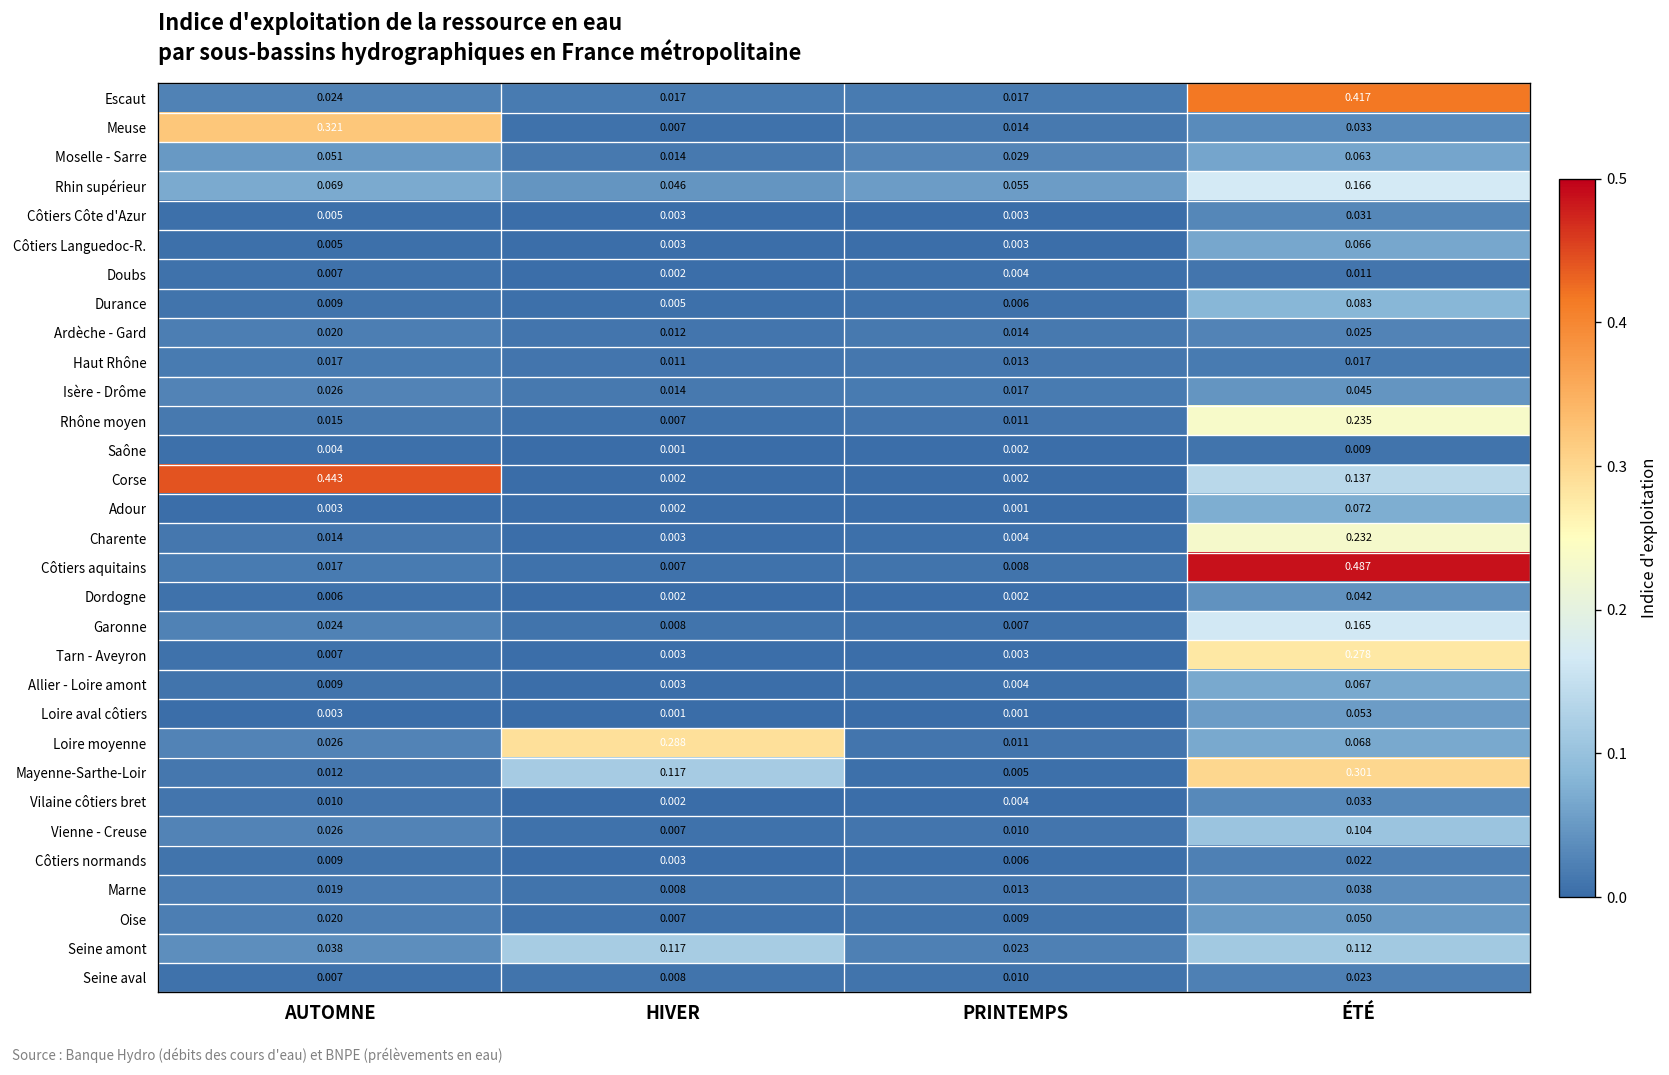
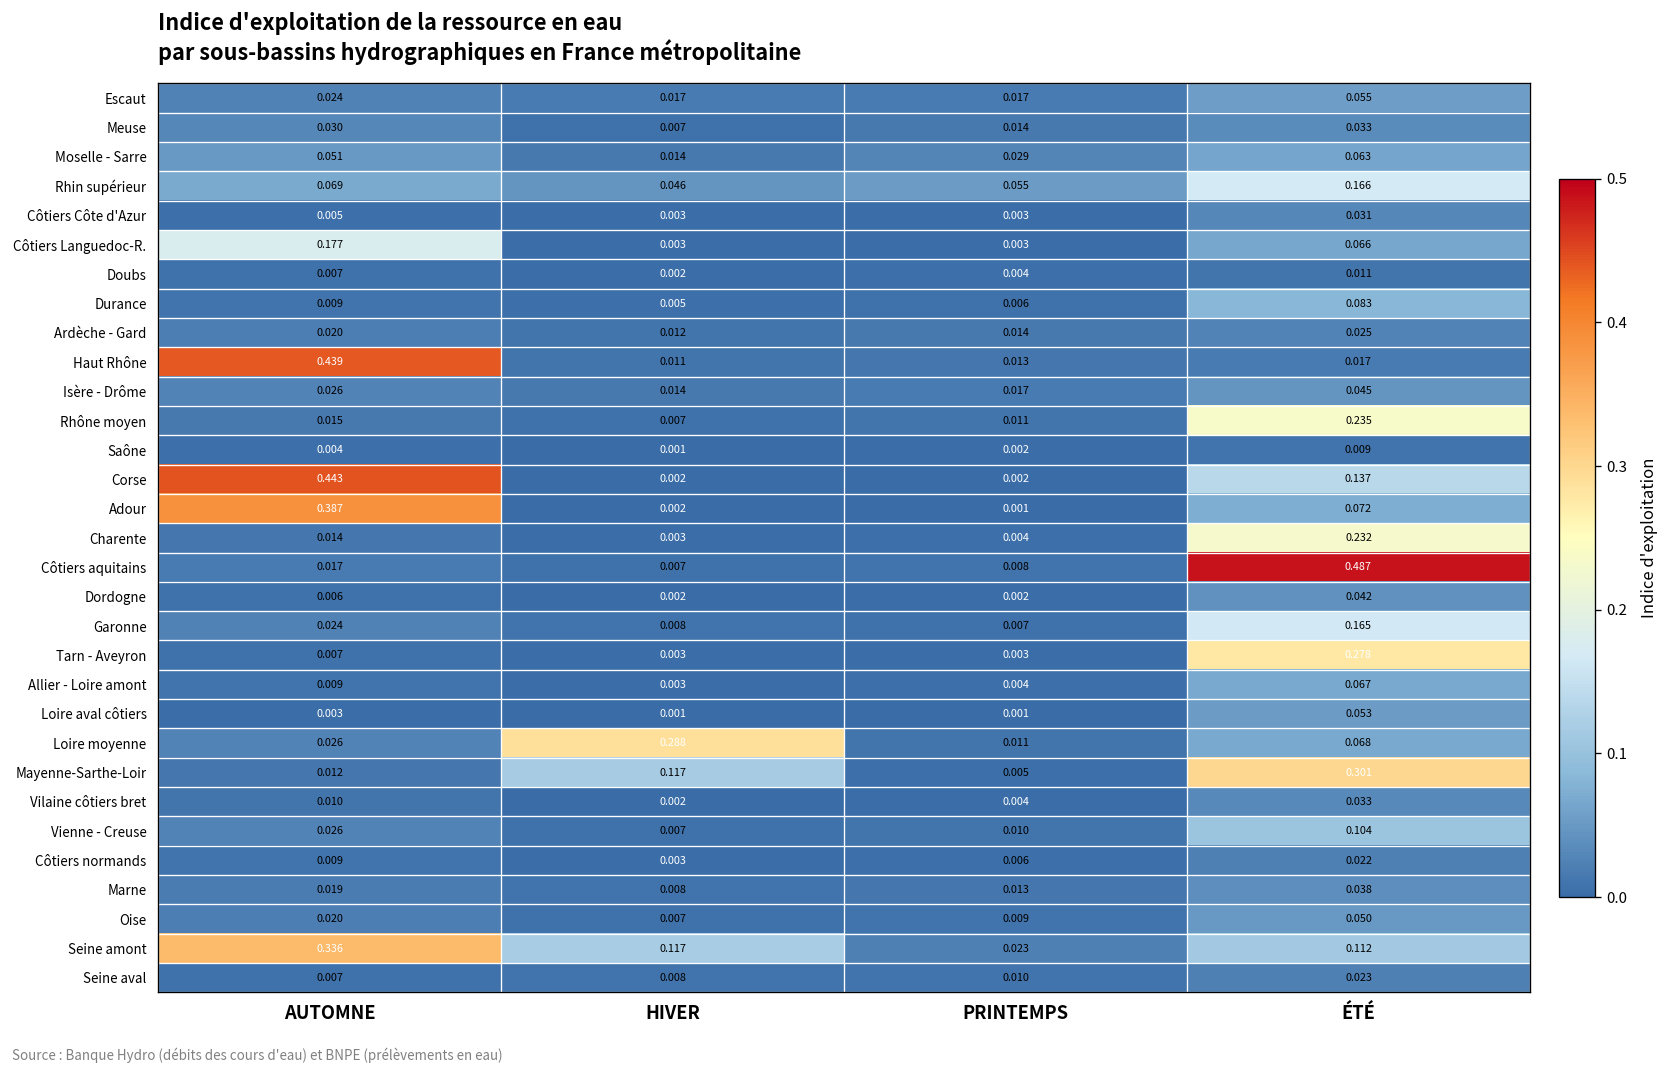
  {
    "Escaut": {
      "AUTOMNE": 0.024,
      "HIVER": 0.017,
      "PRINTEMPS": 0.017,
-     "ÉTÉ": 0.417
+     "ÉTÉ": 0.055
    },
    "Meuse": {
-     "AUTOMNE": 0.321,
+     "AUTOMNE": 0.030,
      "HIVER": 0.007,
      "PRINTEMPS": 0.014,
      "ÉTÉ": 0.033
    },
    "Moselle - Sarre": {
      "AUTOMNE": 0.051,
      "HIVER": 0.014,
      "PRINTEMPS": 0.029,
      "ÉTÉ": 0.063
    },
    "Rhin supérieur": {
      "AUTOMNE": 0.069,
      "HIVER": 0.046,
      "PRINTEMPS": 0.055,
      "ÉTÉ": 0.166
    },
    "Côtiers Côte d'Azur": {
      "AUTOMNE": 0.005,
      "HIVER": 0.003,
      "PRINTEMPS": 0.003,
      "ÉTÉ": 0.031
    },
    "Côtiers Languedoc-R.": {
-     "AUTOMNE": 0.005,
+     "AUTOMNE": 0.177,
      "HIVER": 0.003,
      "PRINTEMPS": 0.003,
      "ÉTÉ": 0.066
    },
    "Doubs": {
      "AUTOMNE": 0.007,
      "HIVER": 0.002,
      "PRINTEMPS": 0.004,
      "ÉTÉ": 0.011
    },
    "Durance": {
      "AUTOMNE": 0.009,
      "HIVER": 0.005,
      "PRINTEMPS": 0.006,
      "ÉTÉ": 0.083
    },
    "Ardèche - Gard": {
      "AUTOMNE": 0.020,
      "HIVER": 0.012,
      "PRINTEMPS": 0.014,
      "ÉTÉ": 0.025
    },
    "Haut Rhône": {
-     "AUTOMNE": 0.017,
+     "AUTOMNE": 0.439,
      "HIVER": 0.011,
      "PRINTEMPS": 0.013,
      "ÉTÉ": 0.017
    },
    "Isère - Drôme": {
      "AUTOMNE": 0.026,
      "HIVER": 0.014,
      "PRINTEMPS": 0.017,
      "ÉTÉ": 0.045
    },
    "Rhône moyen": {
      "AUTOMNE": 0.015,
      "HIVER": 0.007,
      "PRINTEMPS": 0.011,
      "ÉTÉ": 0.235
    },
    "Saône": {
      "AUTOMNE": 0.004,
      "HIVER": 0.001,
      "PRINTEMPS": 0.002,
      "ÉTÉ": 0.009
    },
    "Corse": {
      "AUTOMNE": 0.443,
      "HIVER": 0.002,
      "PRINTEMPS": 0.002,
      "ÉTÉ": 0.137
    },
    "Adour": {
-     "AUTOMNE": 0.003,
+     "AUTOMNE": 0.387,
      "HIVER": 0.002,
      "PRINTEMPS": 0.001,
      "ÉTÉ": 0.072
    },
    "Charente": {
      "AUTOMNE": 0.014,
      "HIVER": 0.003,
      "PRINTEMPS": 0.004,
      "ÉTÉ": 0.232
    },
    "Côtiers aquitains": {
      "AUTOMNE": 0.017,
      "HIVER": 0.007,
      "PRINTEMPS": 0.008,
      "ÉTÉ": 0.487
    },
    "Dordogne": {
      "AUTOMNE": 0.006,
      "HIVER": 0.002,
      "PRINTEMPS": 0.002,
      "ÉTÉ": 0.042
    },
    "Garonne": {
      "AUTOMNE": 0.024,
      "HIVER": 0.008,
      "PRINTEMPS": 0.007,
      "ÉTÉ": 0.165
    },
    "Tarn - Aveyron": {
      "AUTOMNE": 0.007,
      "HIVER": 0.003,
      "PRINTEMPS": 0.003,
      "ÉTÉ": 0.278
    },
    "Allier - Loire amont": {
      "AUTOMNE": 0.009,
      "HIVER": 0.003,
      "PRINTEMPS": 0.004,
      "ÉTÉ": 0.067
    },
    "Loire aval côtiers": {
      "AUTOMNE": 0.003,
      "HIVER": 0.001,
      "PRINTEMPS": 0.001,
      "ÉTÉ": 0.053
    },
    "Loire moyenne": {
      "AUTOMNE": 0.026,
      "HIVER": 0.288,
      "PRINTEMPS": 0.011,
      "ÉTÉ": 0.068
    },
    "Mayenne-Sarthe-Loir": {
      "AUTOMNE": 0.012,
      "HIVER": 0.117,
      "PRINTEMPS": 0.005,
      "ÉTÉ": 0.301
    },
    "Vilaine côtiers bret": {
      "AUTOMNE": 0.010,
      "HIVER": 0.002,
      "PRINTEMPS": 0.004,
      "ÉTÉ": 0.033
    },
    "Vienne - Creuse": {
      "AUTOMNE": 0.026,
      "HIVER": 0.007,
      "PRINTEMPS": 0.010,
      "ÉTÉ": 0.104
    },
    "Côtiers normands": {
      "AUTOMNE": 0.009,
      "HIVER": 0.003,
      "PRINTEMPS": 0.006,
      "ÉTÉ": 0.022
    },
    "Marne": {
      "AUTOMNE": 0.019,
      "HIVER": 0.008,
      "PRINTEMPS": 0.013,
      "ÉTÉ": 0.038
    },
    "Oise": {
      "AUTOMNE": 0.020,
      "HIVER": 0.007,
      "PRINTEMPS": 0.009,
      "ÉTÉ": 0.050
    },
    "Seine amont": {
-     "AUTOMNE": 0.038,
+     "AUTOMNE": 0.336,
      "HIVER": 0.117,
      "PRINTEMPS": 0.023,
      "ÉTÉ": 0.112
    },
    "Seine aval": {
      "AUTOMNE": 0.007,
      "HIVER": 0.008,
      "PRINTEMPS": 0.010,
      "ÉTÉ": 0.023
    }
  }
